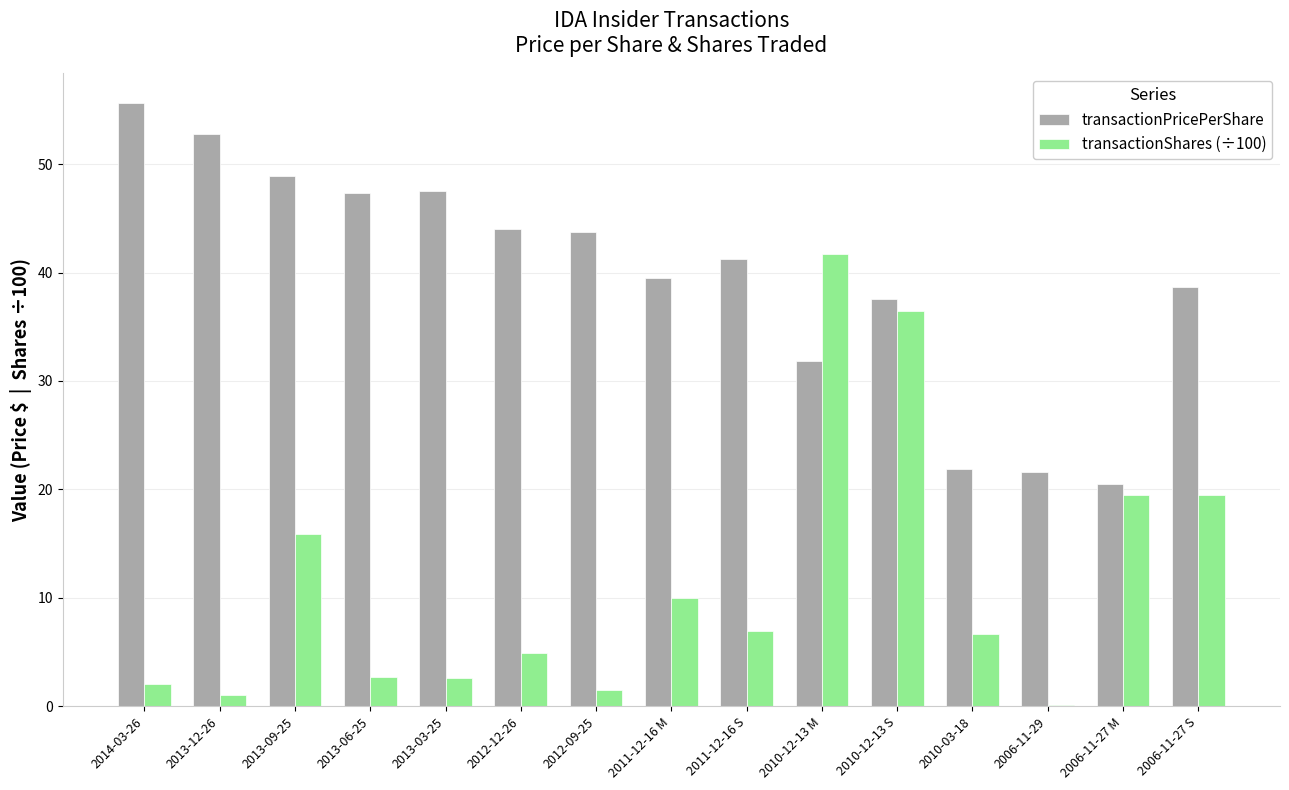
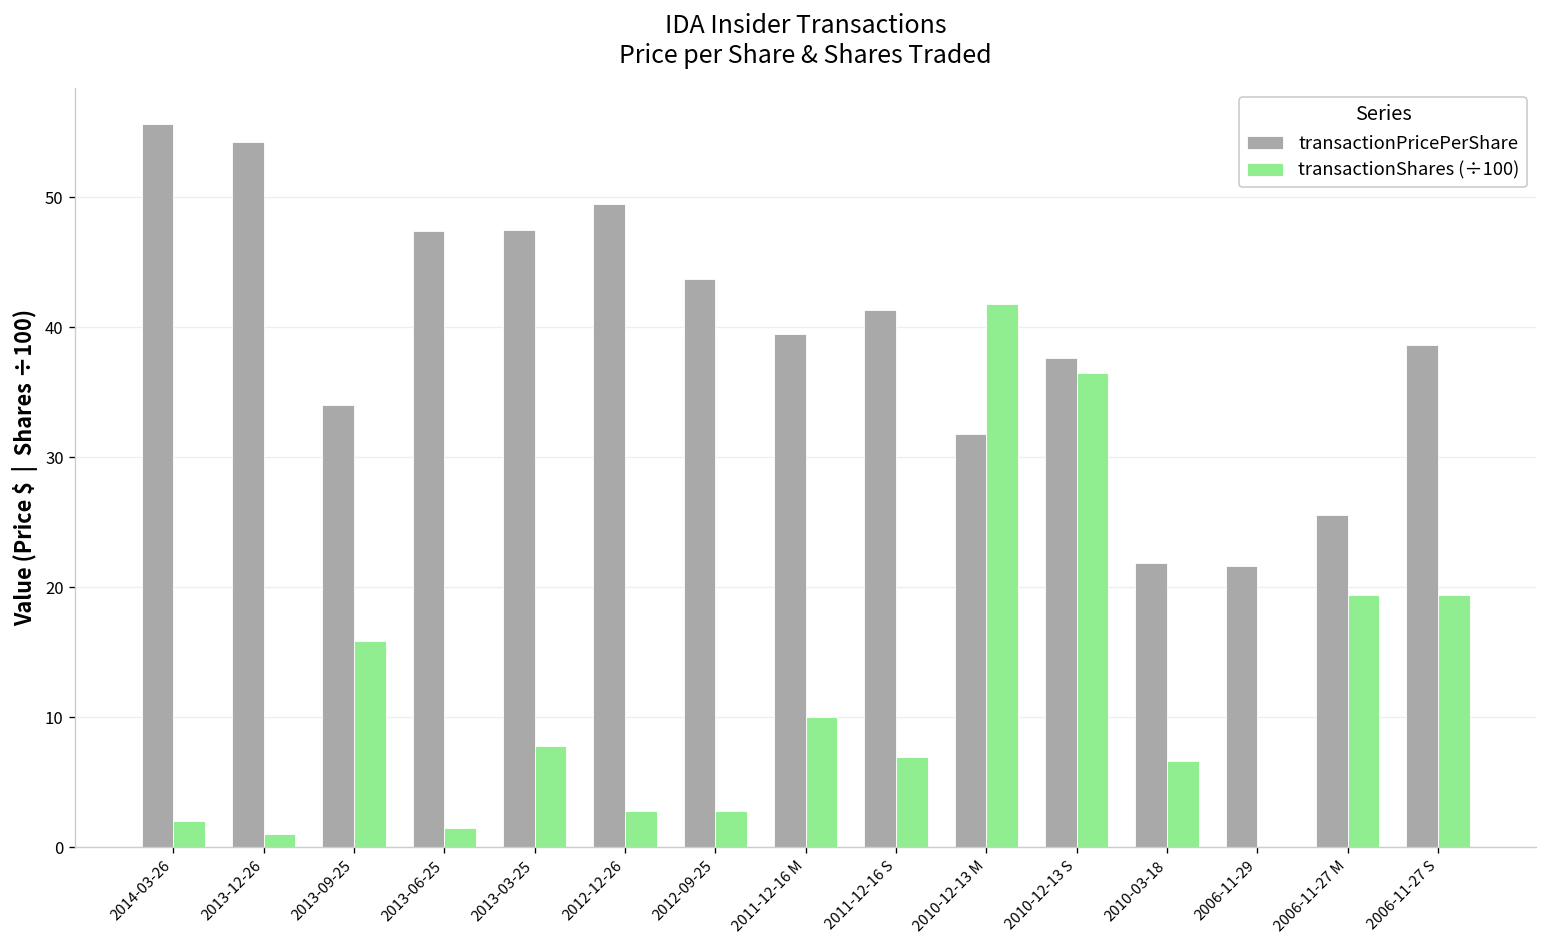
  {
    "transactionPricePerShare": {
      "2014-03-26": 55.6,
-     "2013-12-26": 52.8,
-     "2013-09-25": 48.9,
+     "2013-12-26": 54.3,
+     "2013-09-25": 34.1,
      "2013-06-25": 47.4,
      "2013-03-25": 47.5,
-     "2012-12-26": 44.0,
+     "2012-12-26": 49.5,
      "2012-09-25": 43.7,
      "2011-12-16 M": 39.5,
      "2011-12-16 S": 41.3,
      "2010-12-13 M": 31.8,
      "2010-12-13 S": 37.6,
      "2010-03-18": 21.8,
      "2006-11-29": 21.6,
-     "2006-11-27 M": 20.5,
+     "2006-11-27 M": 25.5,
      "2006-11-27 S": 38.6
    },
    "transactionShares (÷100)": {
      "2014-03-26": 2.0,
      "2013-12-26": 1.1,
      "2013-09-25": 15.9,
-     "2013-06-25": 2.7,
-     "2013-03-25": 2.6,
-     "2012-12-26": 5.0,
-     "2012-09-25": 1.5,
+     "2013-06-25": 1.5,
+     "2013-03-25": 7.8,
+     "2012-12-26": 2.8,
+     "2012-09-25": 2.8,
      "2011-12-16 M": 10.0,
      "2011-12-16 S": 6.9,
      "2010-12-13 M": 41.8,
      "2010-12-13 S": 36.5,
      "2010-03-18": 6.6,
      "2006-11-27 M": 19.4,
      "2006-11-27 S": 19.4
    }
  }
